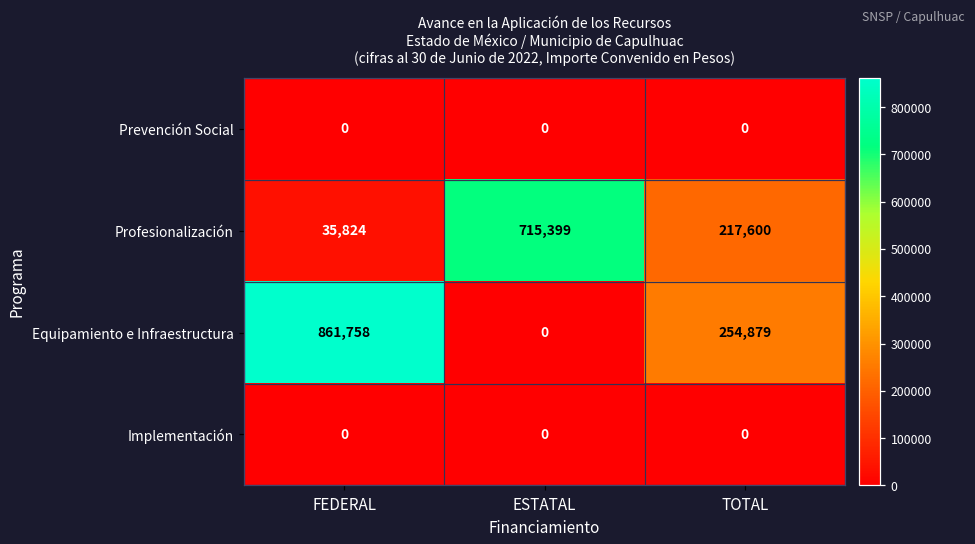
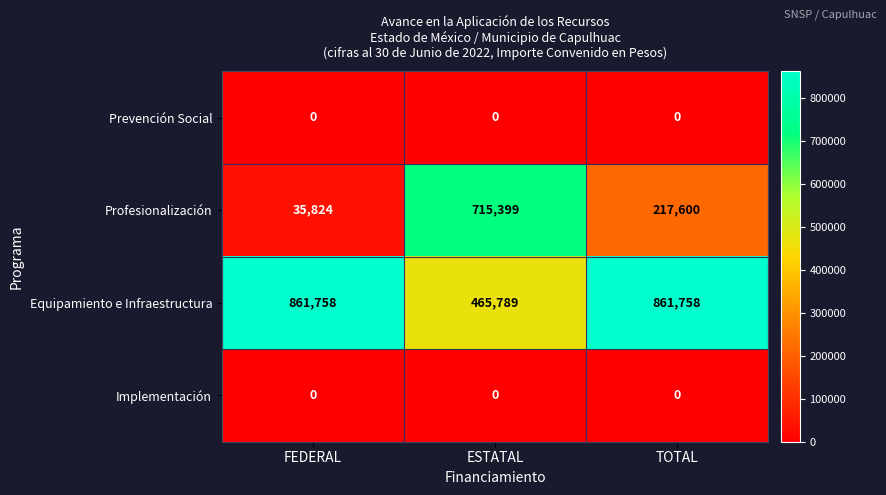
  {
    "Prevención Social": {
      "FEDERAL": "0",
      "ESTATAL": "0",
      "TOTAL": "0"
    },
    "Profesionalización": {
      "FEDERAL": "35,824",
      "ESTATAL": "715,399",
      "TOTAL": "217,600"
    },
    "Equipamiento e Infraestructura": {
      "FEDERAL": "861,758",
-     "ESTATAL": "0",
-     "TOTAL": "254,879"
+     "ESTATAL": "465,789",
+     "TOTAL": "861,758"
    },
    "Implementación": {
      "FEDERAL": "0",
      "ESTATAL": "0",
      "TOTAL": "0"
    }
  }
